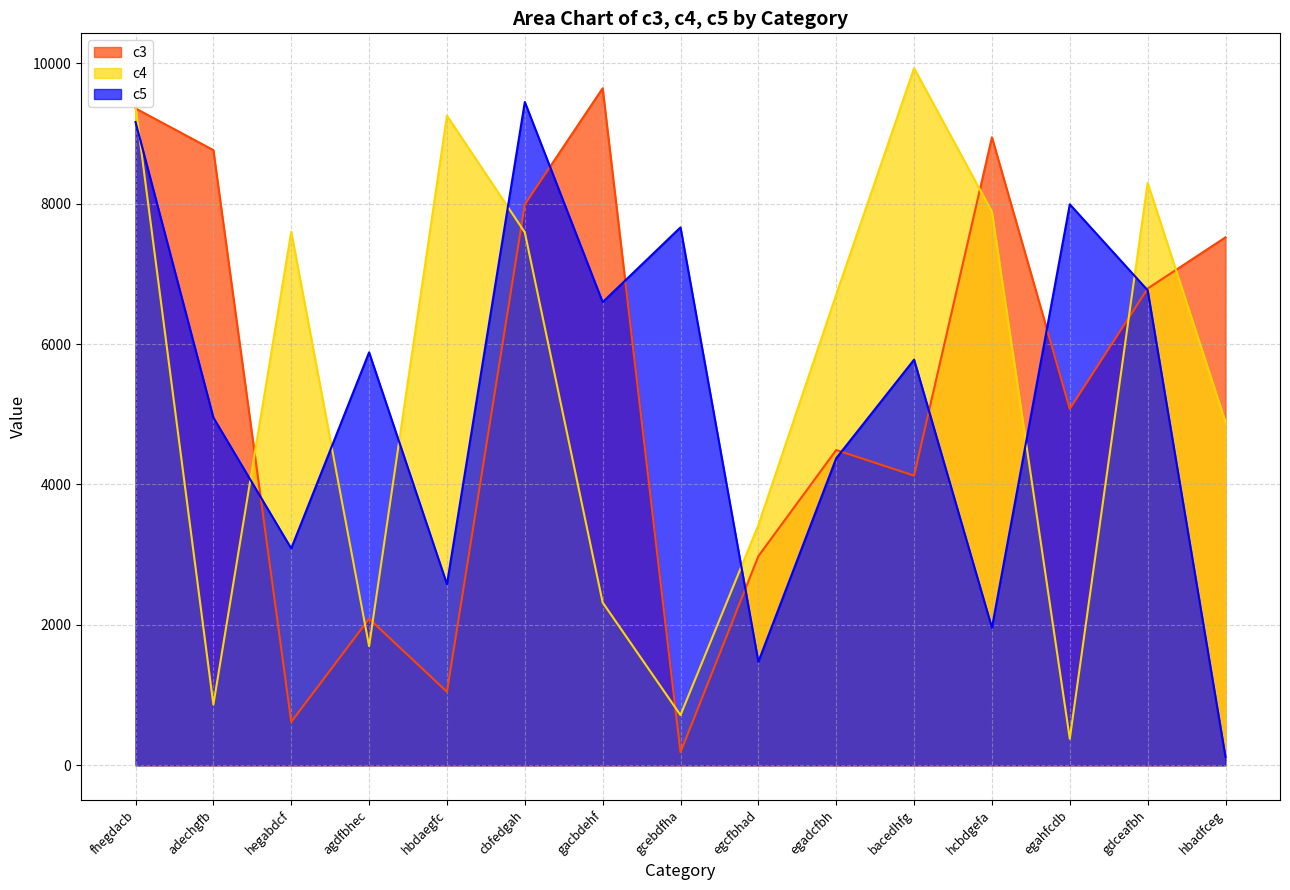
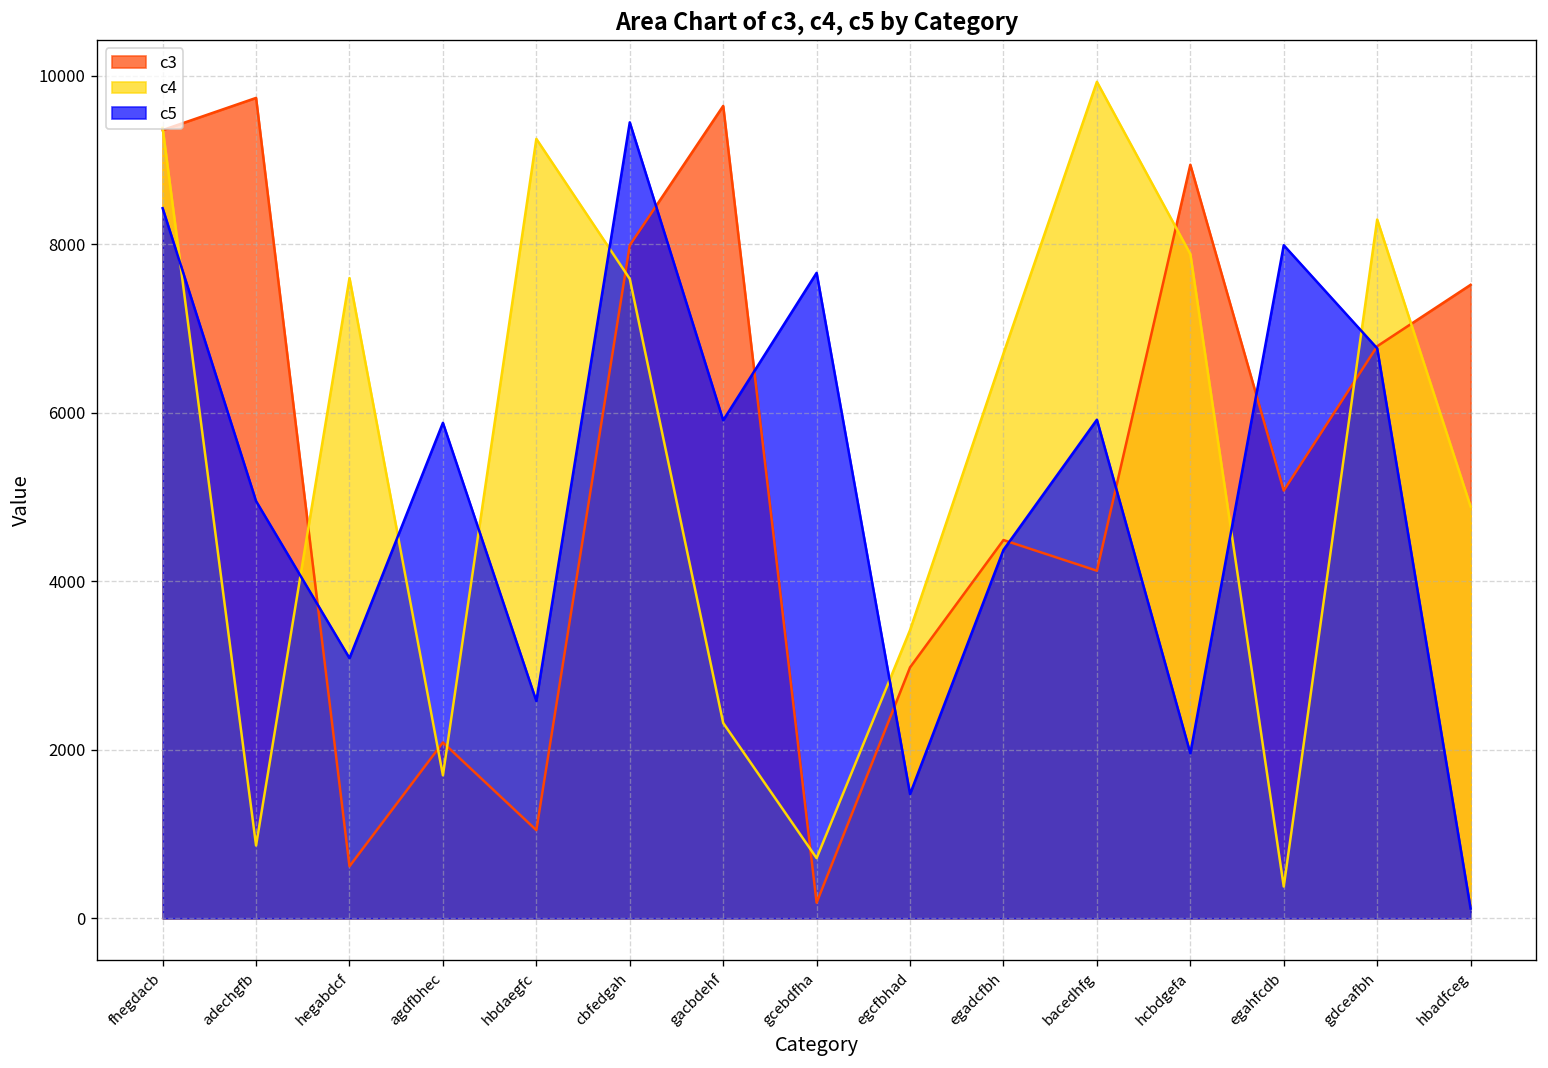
  {
    "c3": {
-     "adechgfb": 8800,
+     "adechgfb": 9700,
      "hegabdcf": 600,
      "agdfbhec": 2100,
      "hbdaegfc": 1000,
      "cbfedgah": 8000,
      "gacbdehf": 9600,
      "gcebdfha": 200,
      "egcfbhad": 3000,
      "egadcfbh": 4500,
      "bacedhfg": 4100,
      "hcbdgefa": 8900,
      "egahfcdb": 5100,
      "hbadfceg": 7500
    },
    "c4": {
      "adechgfb": 900,
      "hegabdcf": 7600,
      "agdfbhec": 1700,
      "hbdaegfc": 9300,
      "cbfedgah": 7600,
      "gacbdehf": 2300,
      "gcebdfha": 700,
      "egcfbhad": 3400,
      "egadcfbh": 6700,
      "bacedhfg": 9900,
      "hcbdgefa": 7900,
      "egahfcdb": 400,
      "gdceafbh": 8300,
      "hbadfceg": 4900
    },
    "c5": {
-     "fhegdacb": 9200,
+     "fhegdacb": 8400,
      "adechgfb": 5000,
      "hegabdcf": 3100,
      "agdfbhec": 5900,
      "hbdaegfc": 2600,
      "cbfedgah": 9400,
-     "gacbdehf": 6600,
+     "gacbdehf": 5900,
      "gcebdfha": 7700,
      "egcfbhad": 1500,
      "egadcfbh": 4400,
-     "bacedhfg": 5800,
+     "bacedhfg": 5900,
      "hcbdgefa": 2000,
      "egahfcdb": 8000,
      "hbadfceg": 100
    }
  }
